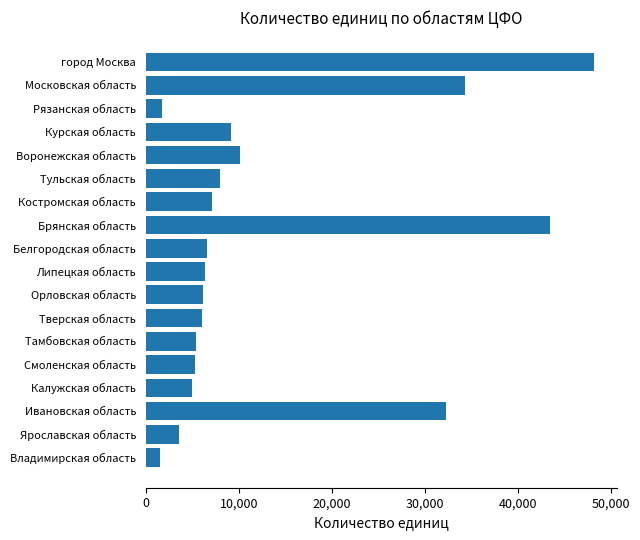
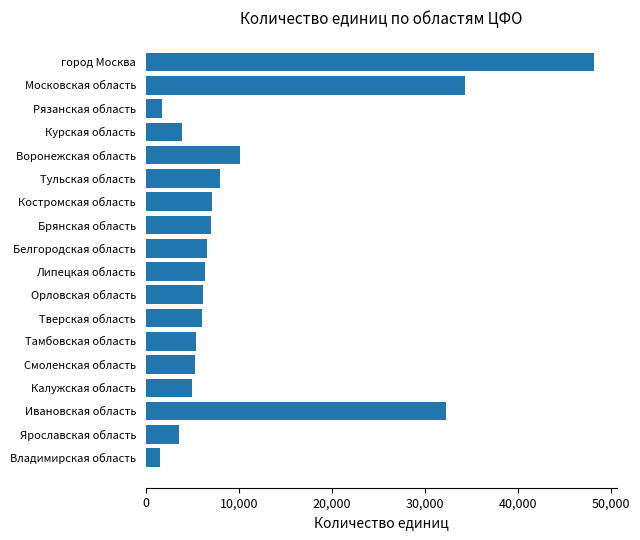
  {
    "город Москва": "48,000",
    "Московская область": "34,000",
    "Рязанская область": "2,000",
-   "Курская область": "9,000",
+   "Курская область": "4,000",
    "Воронежская область": "10,000",
    "Тульская область": "8,000",
    "Костромская область": "7,000",
-   "Брянская область": "43,000",
+   "Брянская область": "7,000",
    "Белгородская область": "7,000",
    "Липецкая область": "6,000",
    "Орловская область": "6,000",
    "Тверская область": "6,000",
    "Тамбовская область": "5,000",
    "Смоленская область": "5,000",
    "Калужская область": "5,000",
    "Ивановская область": "32,000",
    "Ярославская область": "4,000",
    "Владимирская область": "1,000"
  }
